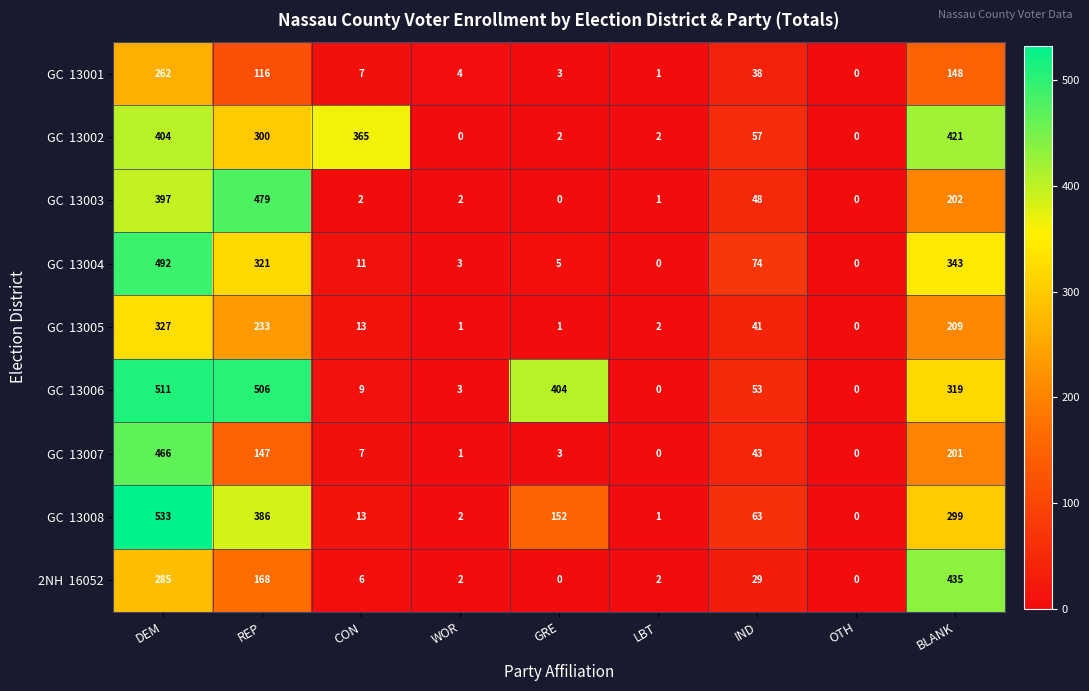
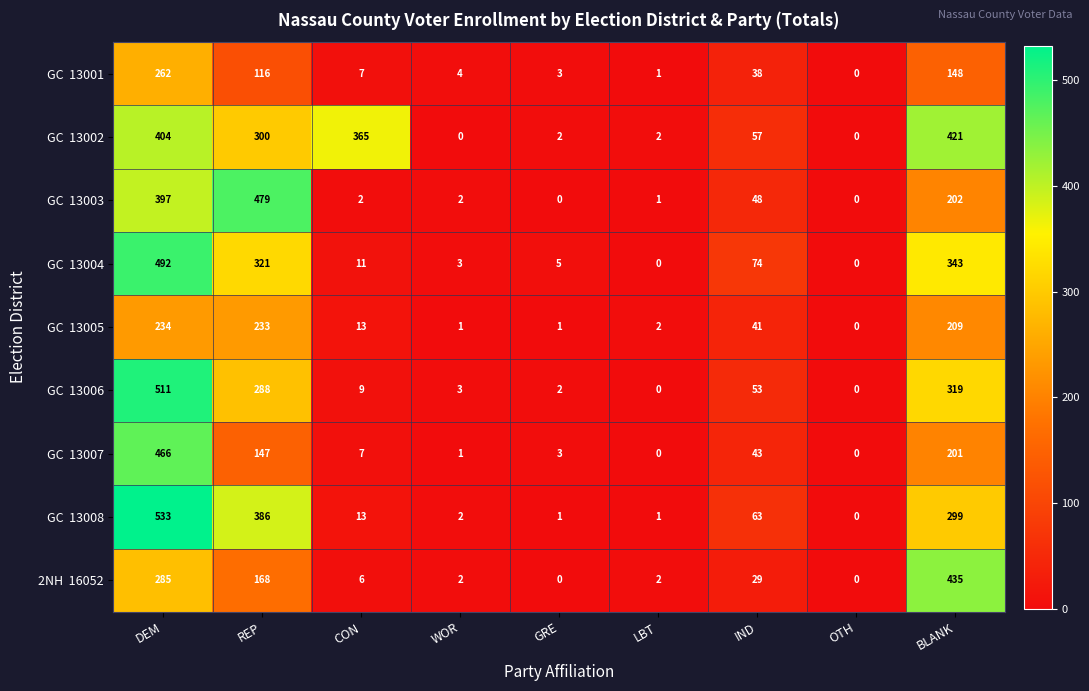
  {
    "GC 13001": {
      "DEM": 262,
      "REP": 116,
      "CON": 7,
      "WOR": 4,
      "GRE": 3,
      "LBT": 1,
      "IND": 38,
      "OTH": 0,
      "BLANK": 148
    },
    "GC 13002": {
      "DEM": 404,
      "REP": 300,
      "CON": 365,
      "WOR": 0,
      "GRE": 2,
      "LBT": 2,
      "IND": 57,
      "OTH": 0,
      "BLANK": 421
    },
    "GC 13003": {
      "DEM": 397,
      "REP": 479,
      "CON": 2,
      "WOR": 2,
      "GRE": 0,
      "LBT": 1,
      "IND": 48,
      "OTH": 0,
      "BLANK": 202
    },
    "GC 13004": {
      "DEM": 492,
      "REP": 321,
      "CON": 11,
      "WOR": 3,
      "GRE": 5,
      "LBT": 0,
      "IND": 74,
      "OTH": 0,
      "BLANK": 343
    },
    "GC 13005": {
-     "DEM": 327,
+     "DEM": 234,
      "REP": 233,
      "CON": 13,
      "WOR": 1,
      "GRE": 1,
      "LBT": 2,
      "IND": 41,
      "OTH": 0,
      "BLANK": 209
    },
    "GC 13006": {
      "DEM": 511,
-     "REP": 506,
+     "REP": 288,
      "CON": 9,
      "WOR": 3,
-     "GRE": 404,
+     "GRE": 2,
      "LBT": 0,
      "IND": 53,
      "OTH": 0,
      "BLANK": 319
    },
    "GC 13007": {
      "DEM": 466,
      "REP": 147,
      "CON": 7,
      "WOR": 1,
      "GRE": 3,
      "LBT": 0,
      "IND": 43,
      "OTH": 0,
      "BLANK": 201
    },
    "GC 13008": {
      "DEM": 533,
      "REP": 386,
      "CON": 13,
      "WOR": 2,
-     "GRE": 152,
+     "GRE": 1,
      "LBT": 1,
      "IND": 63,
      "OTH": 0,
      "BLANK": 299
    },
    "2NH 16052": {
      "DEM": 285,
      "REP": 168,
      "CON": 6,
      "WOR": 2,
      "GRE": 0,
      "LBT": 2,
      "IND": 29,
      "OTH": 0,
      "BLANK": 435
    }
  }
